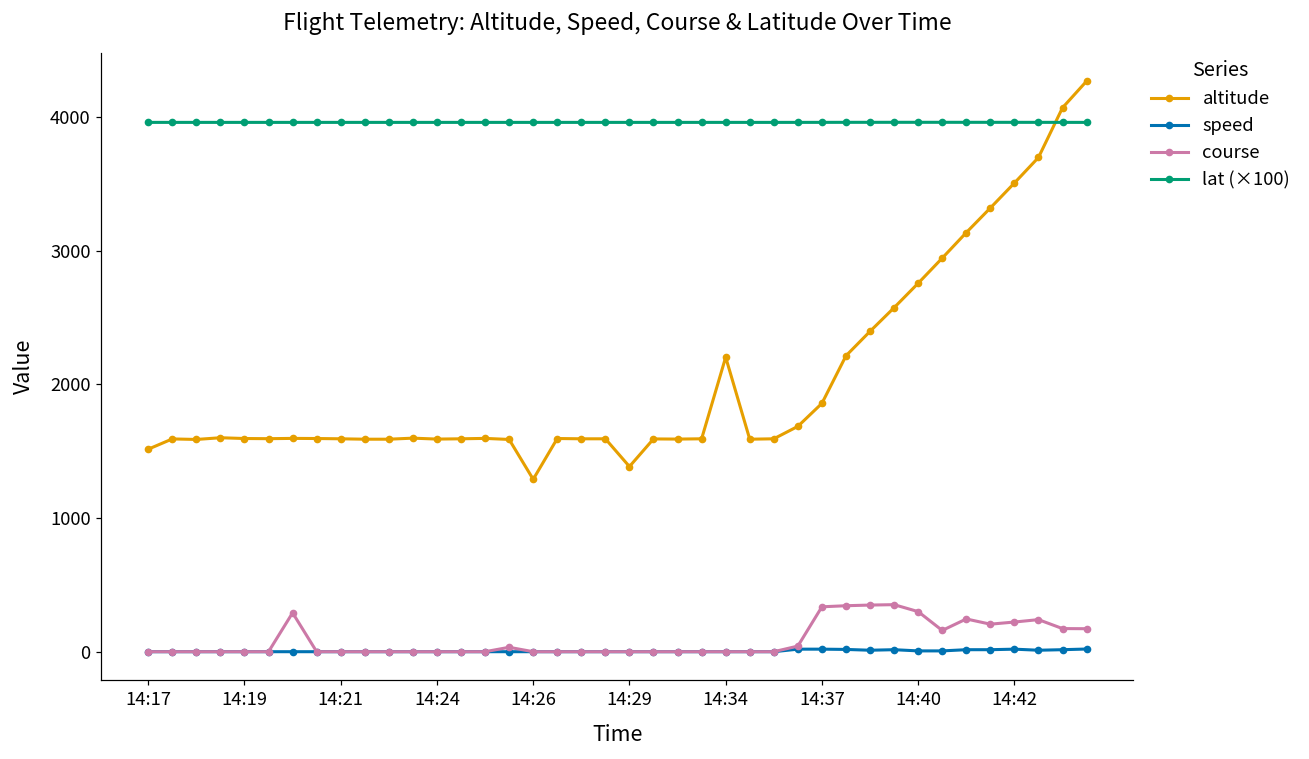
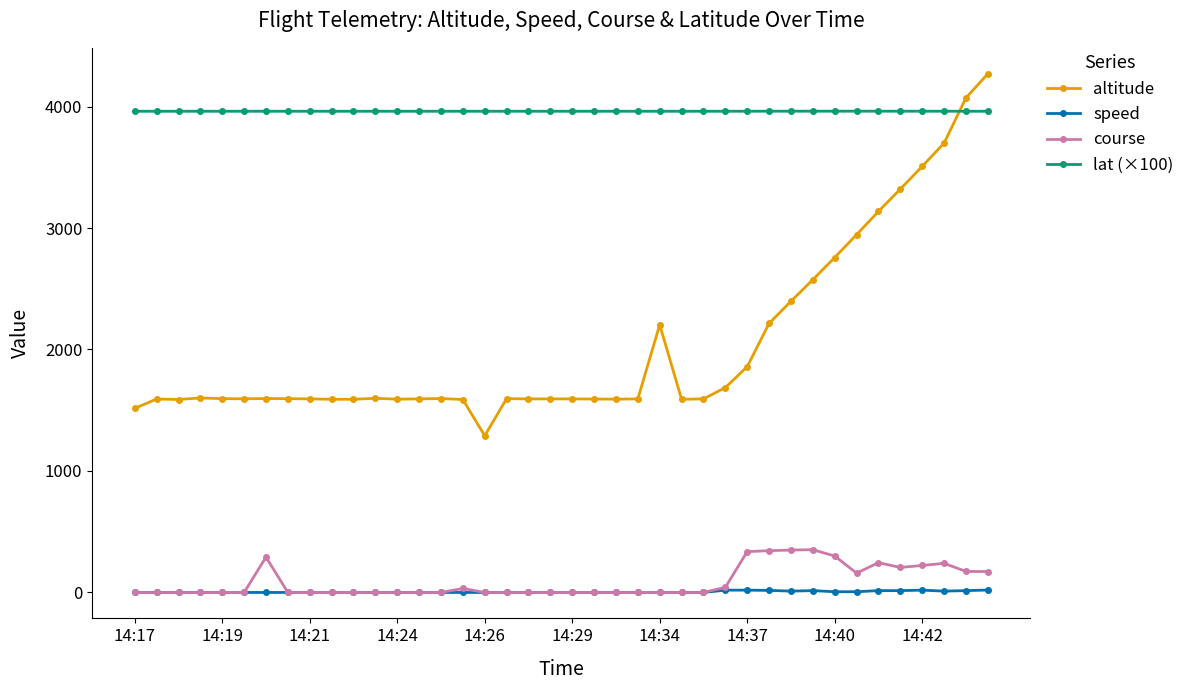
  {
    "altitude": {
      "14:17": 1520,
      "14:26": 1290,
-     "14:29": 1390,
+     "14:29": 1590,
      "14:34": 2200
    },
    "lat (×100)": {
      "14:17": 3960,
      "14:26": 3960,
      "14:29": 3960,
      "14:34": 3960
    }
  }
